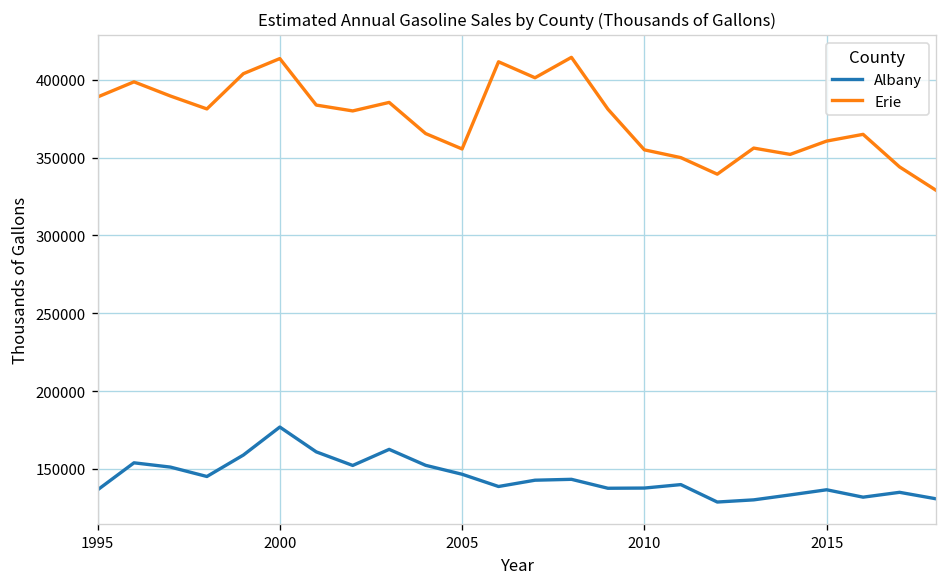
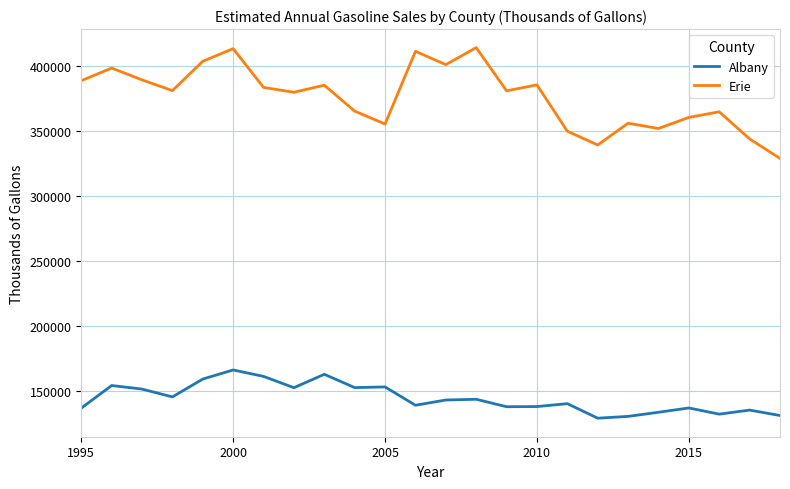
  {
    "Albany": {
      "1995": 137000,
-     "2000": 177000,
-     "2005": 147000,
+     "2000": 166000,
+     "2005": 153000,
      "2010": 138000,
      "2015": 137000
    },
    "Erie": {
      "1995": 389000,
      "2000": 414000,
      "2005": 356000,
-     "2010": 355000,
+     "2010": 386000,
      "2015": 361000
    }
  }
